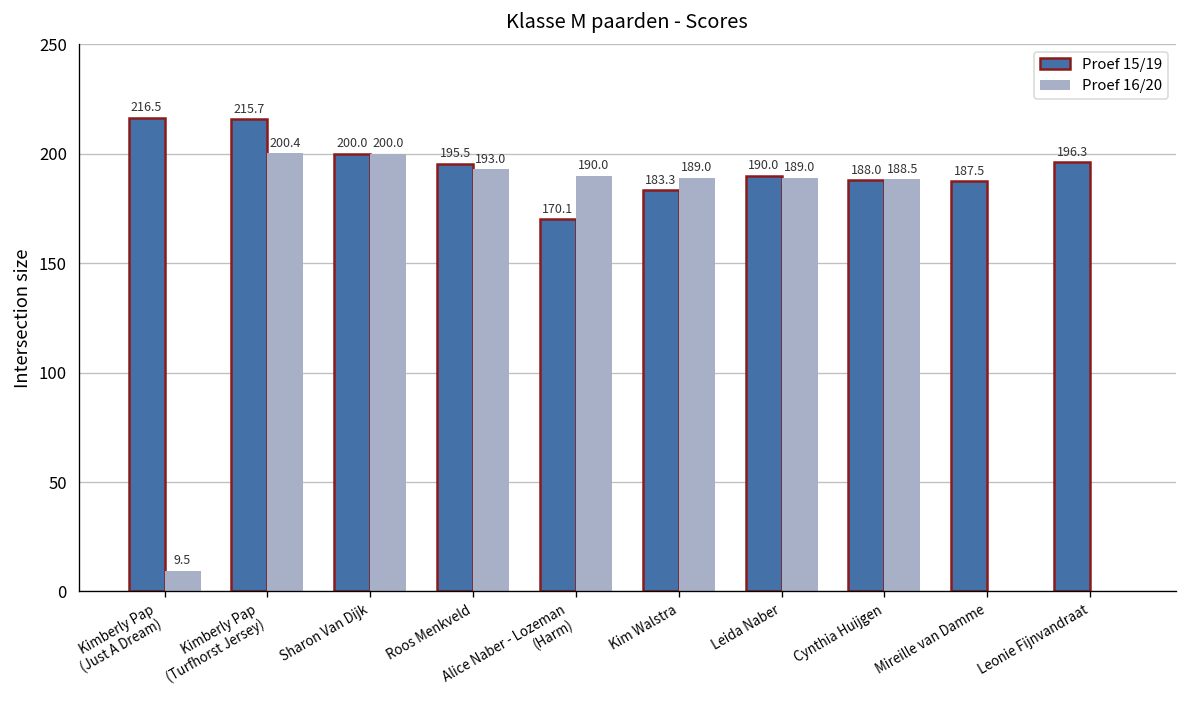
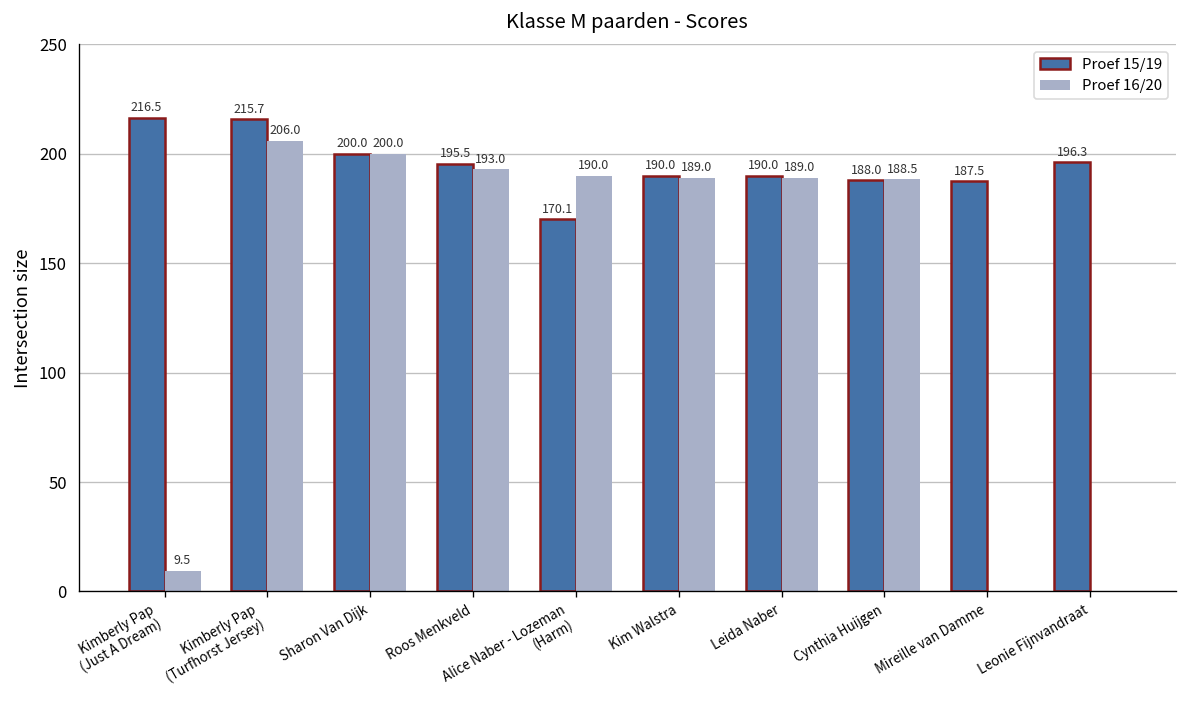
  {
    "Proef 15/19": {
      "Kimberly Pap (Just A Dream)": 216.5,
      "Kimberly Pap (Turfhorst Jersey)": 215.7,
      "Sharon Van Dijk": 200.0,
      "Roos Menkveld": 195.5,
      "Alice Naber - Lozeman (Harm)": 170.1,
-     "Kim Walstra": 183.3,
+     "Kim Walstra": 190.0,
      "Leida Naber": 190.0,
      "Cynthia Huijgen": 188.0,
      "Mireille van Damme": 187.5,
      "Leonie Fijnvandraat": 196.3
    },
    "Proef 16/20": {
      "Kimberly Pap (Just A Dream)": 9.5,
-     "Kimberly Pap (Turfhorst Jersey)": 200.4,
+     "Kimberly Pap (Turfhorst Jersey)": 206.0,
      "Sharon Van Dijk": 200.0,
      "Roos Menkveld": 193.0,
      "Alice Naber - Lozeman (Harm)": 190.0,
      "Kim Walstra": 189.0,
      "Leida Naber": 189.0,
      "Cynthia Huijgen": 188.5
    }
  }
